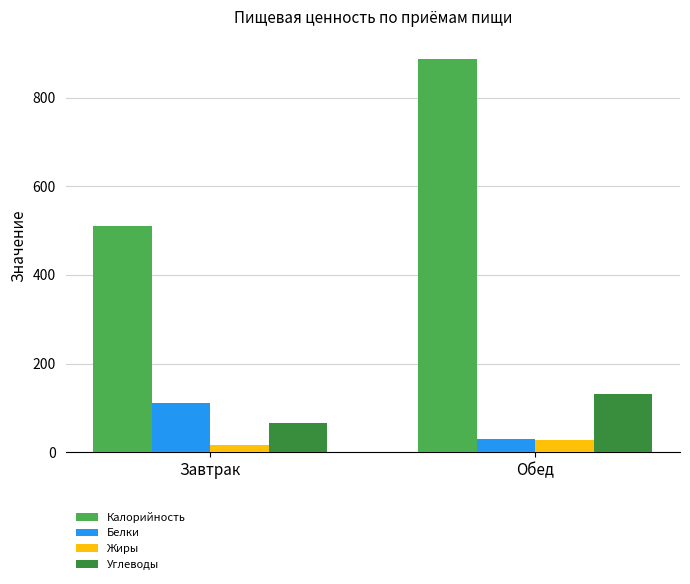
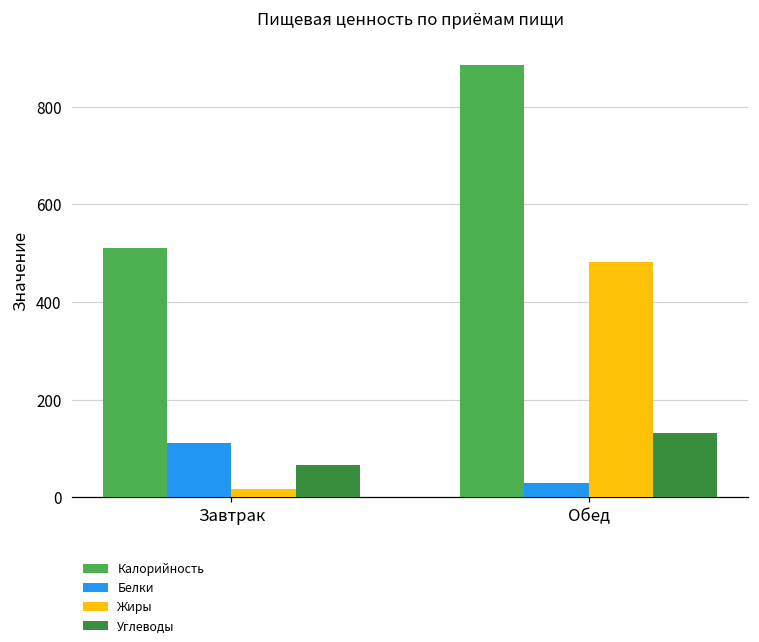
  {
    "Белки": {
      "Завтрак": 110,
      "Обед": 30
    },
    "Жиры": {
      "Завтрак": 20,
-     "Обед": 30
+     "Обед": 480
    }
  }
